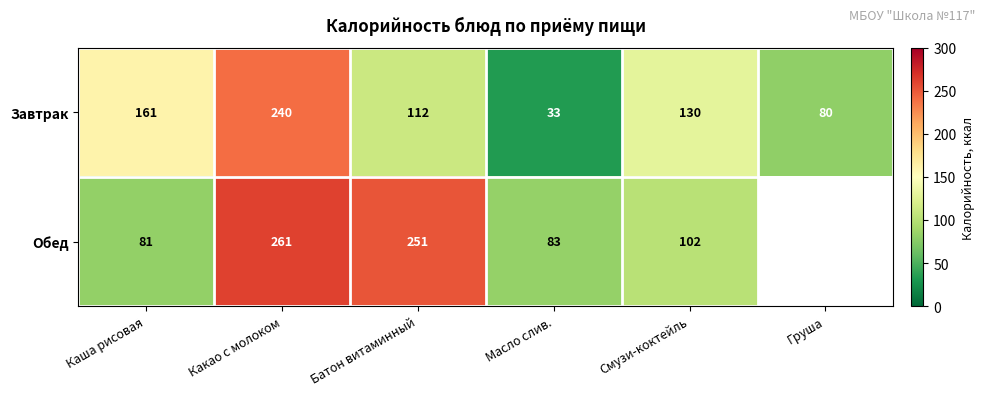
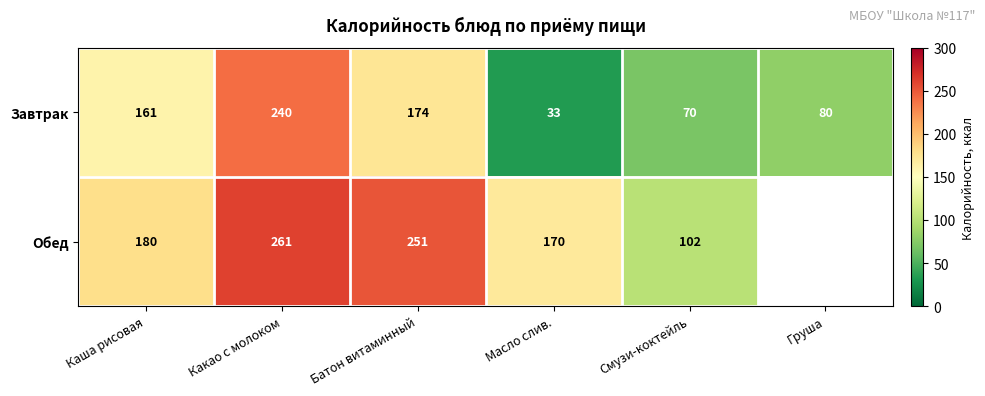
  {
    "Завтрак": {
      "Каша рисовая": 161,
      "Какао с молоком": 240,
-     "Батон витаминный": 112,
+     "Батон витаминный": 174,
      "Масло слив.": 33,
-     "Смузи-коктейль": 130,
+     "Смузи-коктейль": 70,
      "Груша": 80
    },
    "Обед": {
-     "Каша рисовая": 81,
+     "Каша рисовая": 180,
      "Какао с молоком": 261,
      "Батон витаминный": 251,
-     "Масло слив.": 83,
+     "Масло слив.": 170,
      "Смузи-коктейль": 102
    }
  }
